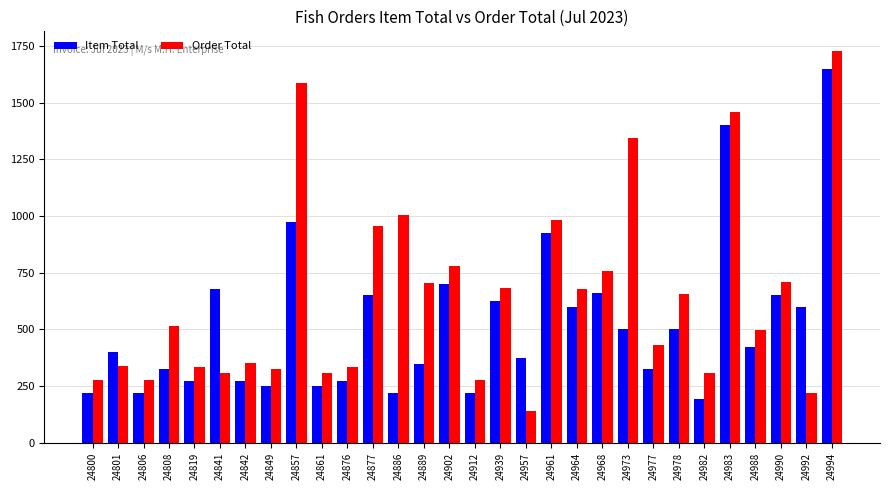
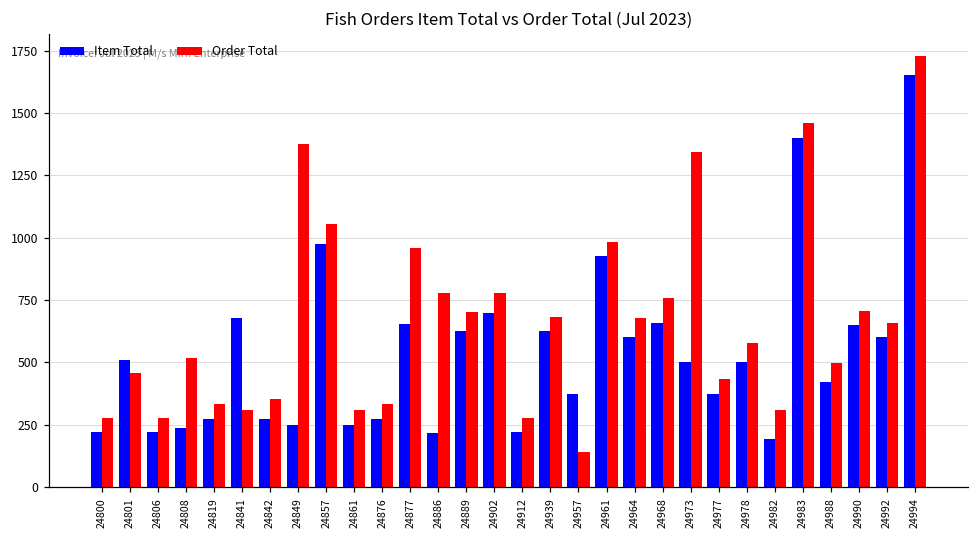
  {
    "Item Total": {
      "24800": 220,
-     "24801": 400,
+     "24801": 510,
      "24806": 220,
-     "24808": 330,
+     "24808": 240,
      "24819": 280,
      "24841": 680,
      "24842": 280,
      "24849": 250,
      "24857": 980,
      "24861": 250,
      "24876": 280,
      "24877": 650,
      "24886": 220,
-     "24889": 350,
+     "24889": 630,
      "24902": 700,
      "24912": 220,
      "24939": 630,
      "24957": 380,
      "24961": 930,
      "24964": 600,
      "24968": 660,
      "24973": 500,
-     "24977": 320,
+     "24977": 380,
      "24978": 500,
      "24982": 190,
      "24983": 1400,
      "24988": 420,
      "24990": 650,
      "24992": 600,
      "24994": 1650
    },
    "Order Total": {
      "24800": 280,
-     "24801": 340,
+     "24801": 460,
      "24806": 280,
      "24808": 520,
      "24819": 330,
      "24841": 310,
      "24842": 350,
-     "24849": 330,
-     "24857": 1590,
+     "24849": 1370,
+     "24857": 1050,
      "24861": 310,
      "24876": 330,
      "24877": 960,
-     "24886": 1010,
+     "24886": 780,
      "24889": 700,
      "24902": 780,
      "24912": 280,
      "24939": 680,
      "24957": 140,
      "24961": 980,
      "24964": 680,
      "24968": 760,
      "24973": 1340,
      "24977": 430,
-     "24978": 660,
+     "24978": 580,
      "24982": 310,
      "24983": 1460,
      "24988": 500,
      "24990": 710,
-     "24992": 220,
+     "24992": 660,
      "24994": 1730
    }
  }
